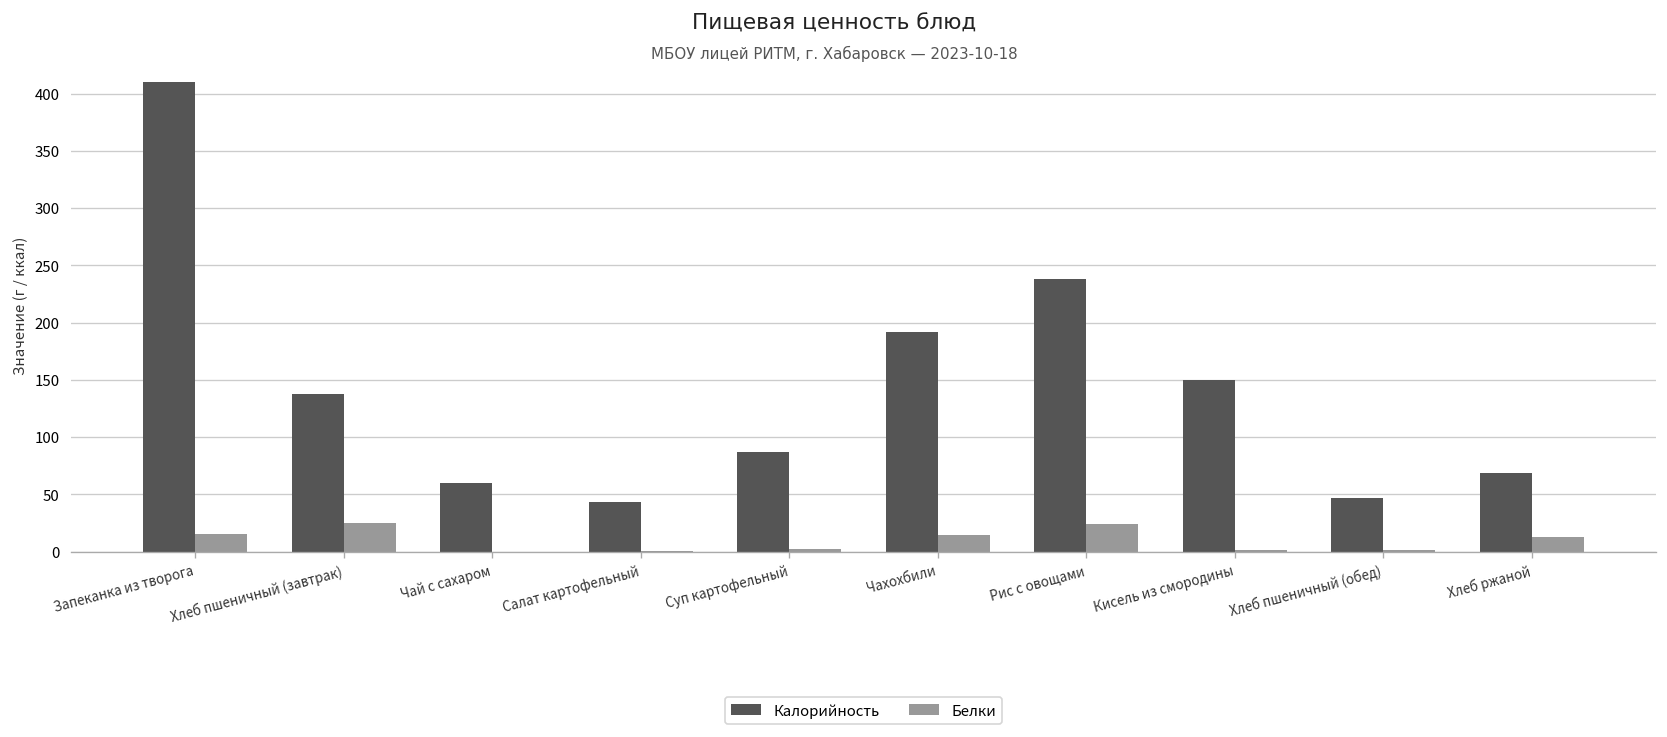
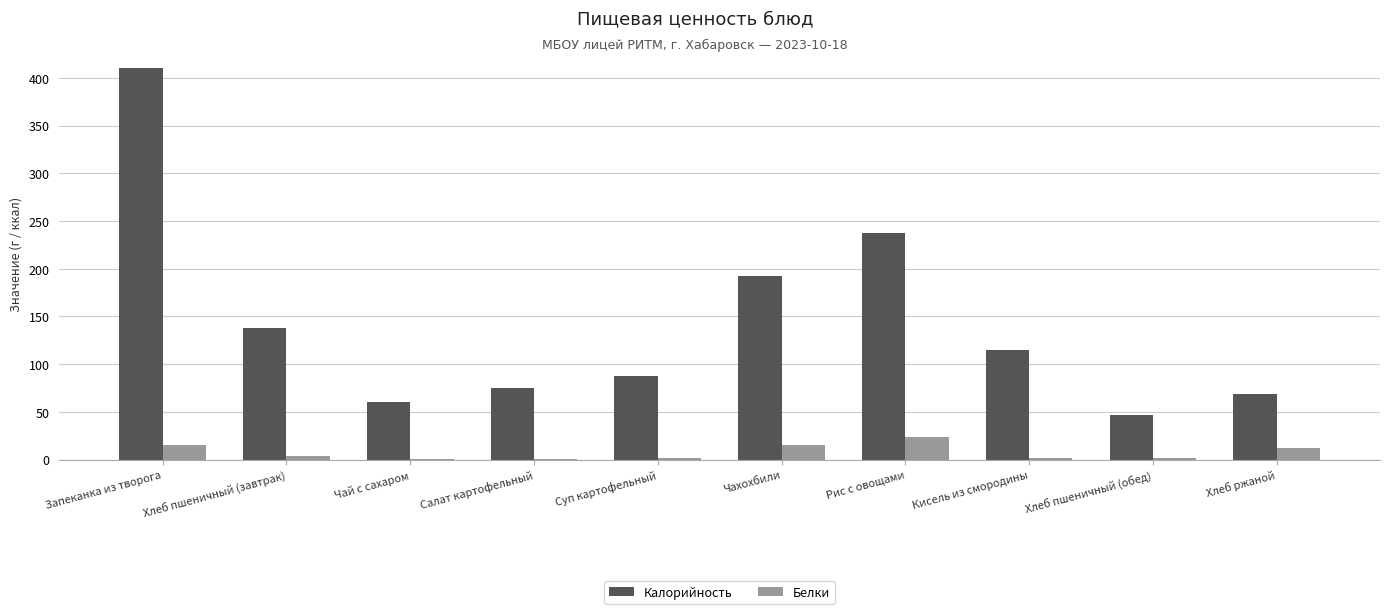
  {
    "Калорийность": {
      "Запеканка из творога": 410,
      "Хлеб пшеничный (завтрак)": 140,
      "Чай с сахаром": 60,
-     "Салат картофельный": 40,
+     "Салат картофельный": 80,
      "Суп картофельный": 90,
      "Чахохбили": 190,
      "Рис с овощами": 240,
-     "Кисель из смородины": 150,
+     "Кисель из смородины": 110,
      "Хлеб пшеничный (обед)": 50,
      "Хлеб ржаной": 70
    },
    "Белки": {
      "Запеканка из творога": 20,
-     "Хлеб пшеничный (завтрак)": 20,
+     "Хлеб пшеничный (завтрак)": 0,
      "Чахохбили": 10,
      "Рис с овощами": 20,
      "Хлеб ржаной": 10
    }
  }
